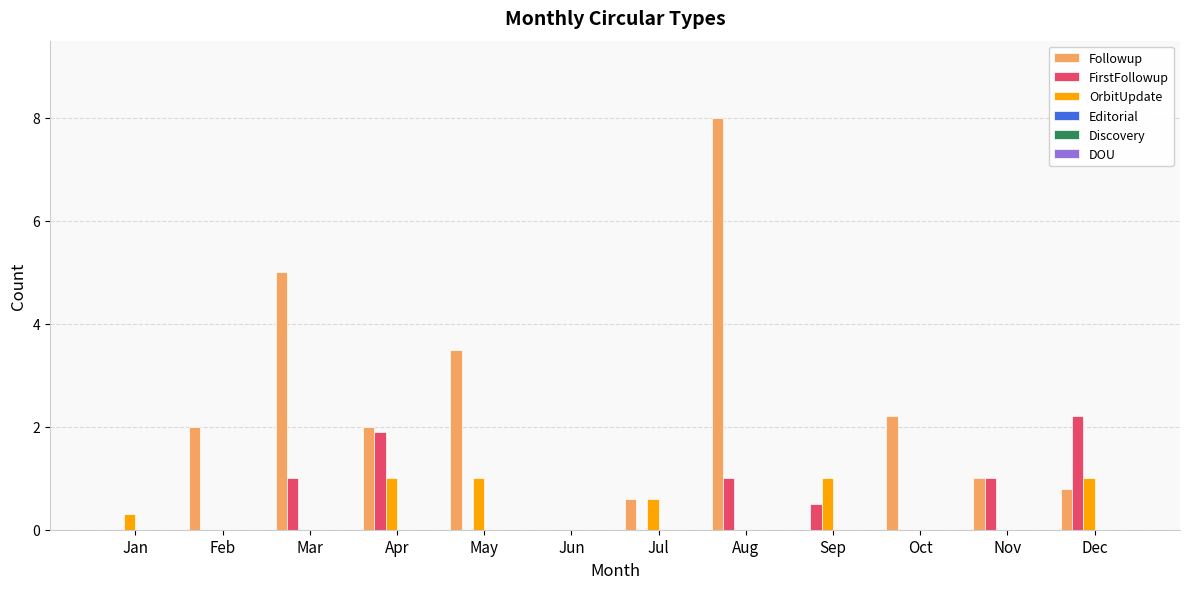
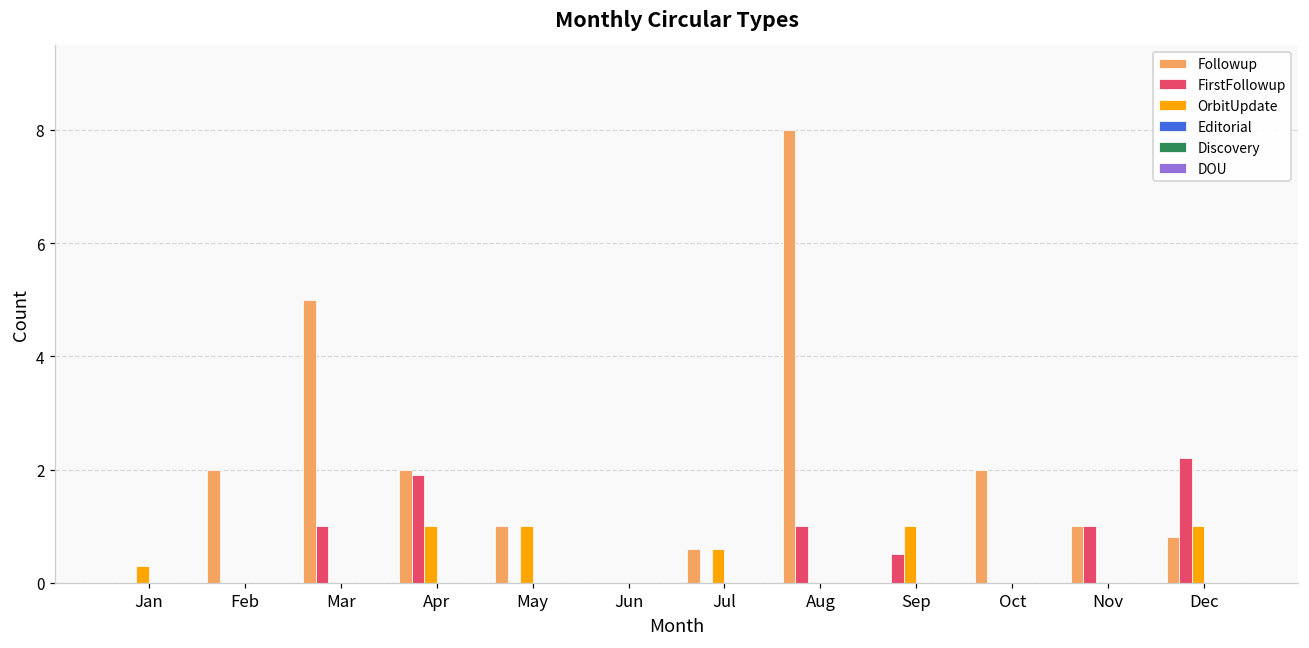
  {
    "Followup": {
      "Jan": 0.0,
      "Feb": 2.0,
      "Mar": 5.0,
      "Apr": 2.0,
-     "May": 3.5,
+     "May": 1.0,
      "Jun": 0.0,
      "Jul": 0.6,
      "Aug": 8.0,
      "Sep": 0.0,
-     "Oct": 2.2,
+     "Oct": 2.0,
      "Nov": 1.0,
      "Dec": 0.8
    },
    "FirstFollowup": {
      "Jan": 0.0,
      "Feb": 0.0,
      "Mar": 1.0,
      "Apr": 1.9,
      "May": 0.0,
      "Jun": 0.0,
      "Jul": 0.0,
      "Aug": 1.0,
      "Sep": 0.5,
      "Oct": 0.0,
      "Nov": 1.0,
      "Dec": 2.2
    },
    "OrbitUpdate": {
      "Jan": 0.3,
      "Feb": 0.0,
      "Mar": 0.0,
      "Apr": 1.0,
      "May": 1.0,
      "Jun": 0.0,
      "Jul": 0.6,
      "Aug": 0.0,
      "Sep": 1.0,
      "Oct": 0.0,
      "Nov": 0.0,
      "Dec": 1.0
    },
    "Editorial": {
      "Jan": 0.0,
      "Feb": 0.0,
      "Mar": 0.0,
      "Apr": 0.0,
      "May": 0.0,
      "Jun": 0.0,
      "Jul": 0.0,
      "Aug": 0.0,
      "Sep": 0.0,
      "Oct": 0.0,
      "Nov": 0.0,
      "Dec": 0.0
    },
    "Discovery": {
      "Jan": 0.0,
      "Feb": 0.0,
      "Mar": 0.0,
      "Apr": 0.0,
      "May": 0.0,
      "Jun": 0.0,
      "Jul": 0.0,
      "Aug": 0.0,
      "Sep": 0.0,
      "Oct": 0.0,
      "Nov": 0.0,
      "Dec": 0.0
    },
    "DOU": {
      "Jan": 0.0,
      "Feb": 0.0,
      "Mar": 0.0,
      "Apr": 0.0,
      "May": 0.0,
      "Jun": 0.0,
      "Jul": 0.0,
      "Aug": 0.0,
      "Sep": 0.0,
      "Oct": 0.0,
      "Nov": 0.0,
      "Dec": 0.0
    }
  }
